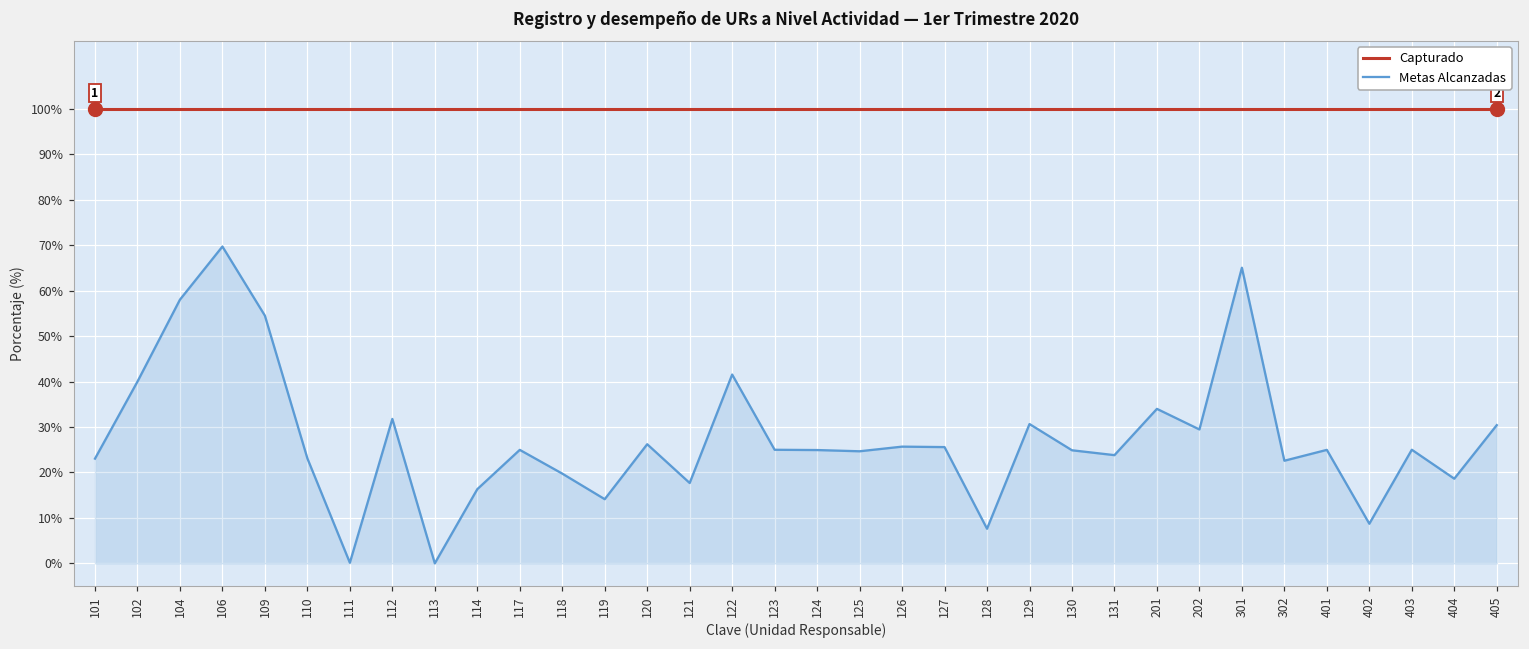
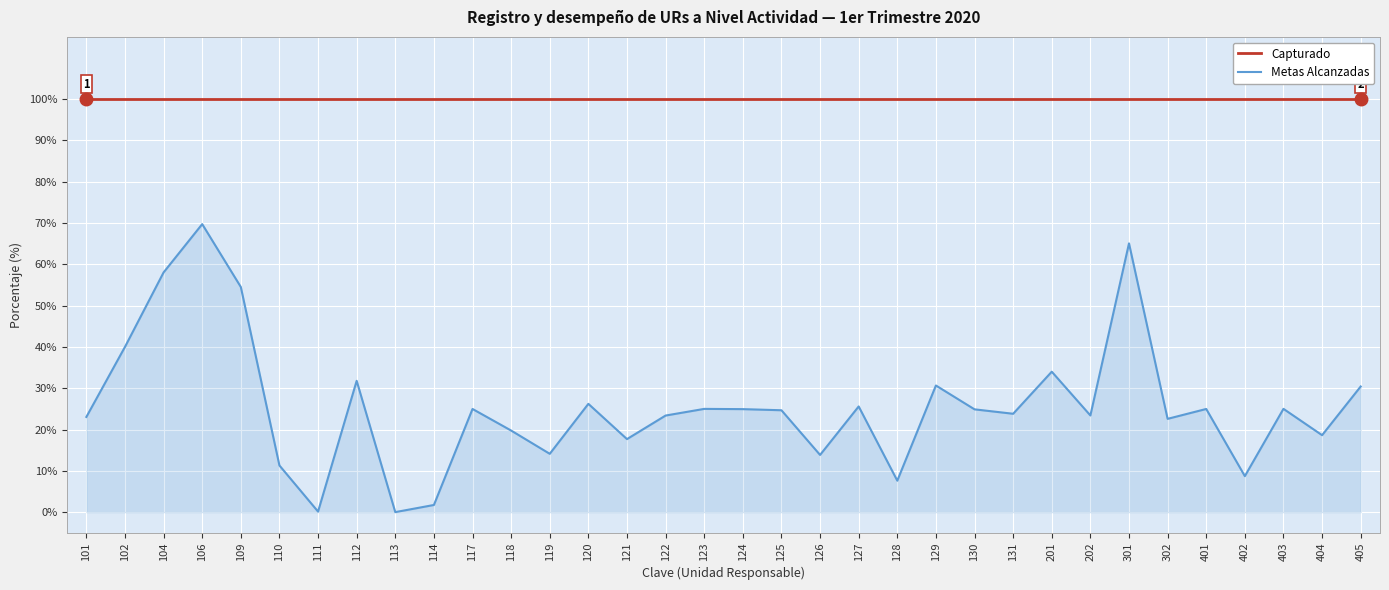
  {
    "Metas Alcanzadas": {
      "101": "23%",
      "102": "40%",
      "104": "58%",
      "106": "70%",
      "109": "54%",
-     "110": "23%",
+     "110": "11%",
      "111": "0%",
      "112": "32%",
      "113": "0%",
-     "114": "16%",
+     "114": "2%",
      "117": "25%",
      "118": "20%",
      "119": "14%",
      "120": "26%",
      "121": "18%",
-     "122": "42%",
+     "122": "23%",
      "123": "25%",
      "124": "25%",
      "125": "25%",
-     "126": "26%",
+     "126": "14%",
      "127": "26%",
      "128": "8%",
      "129": "31%",
      "130": "25%",
      "131": "24%",
      "201": "34%",
-     "202": "29%",
+     "202": "23%",
      "301": "65%",
      "302": "23%",
      "401": "25%",
      "402": "9%",
      "403": "25%",
      "404": "19%",
      "405": "30%"
    }
  }
